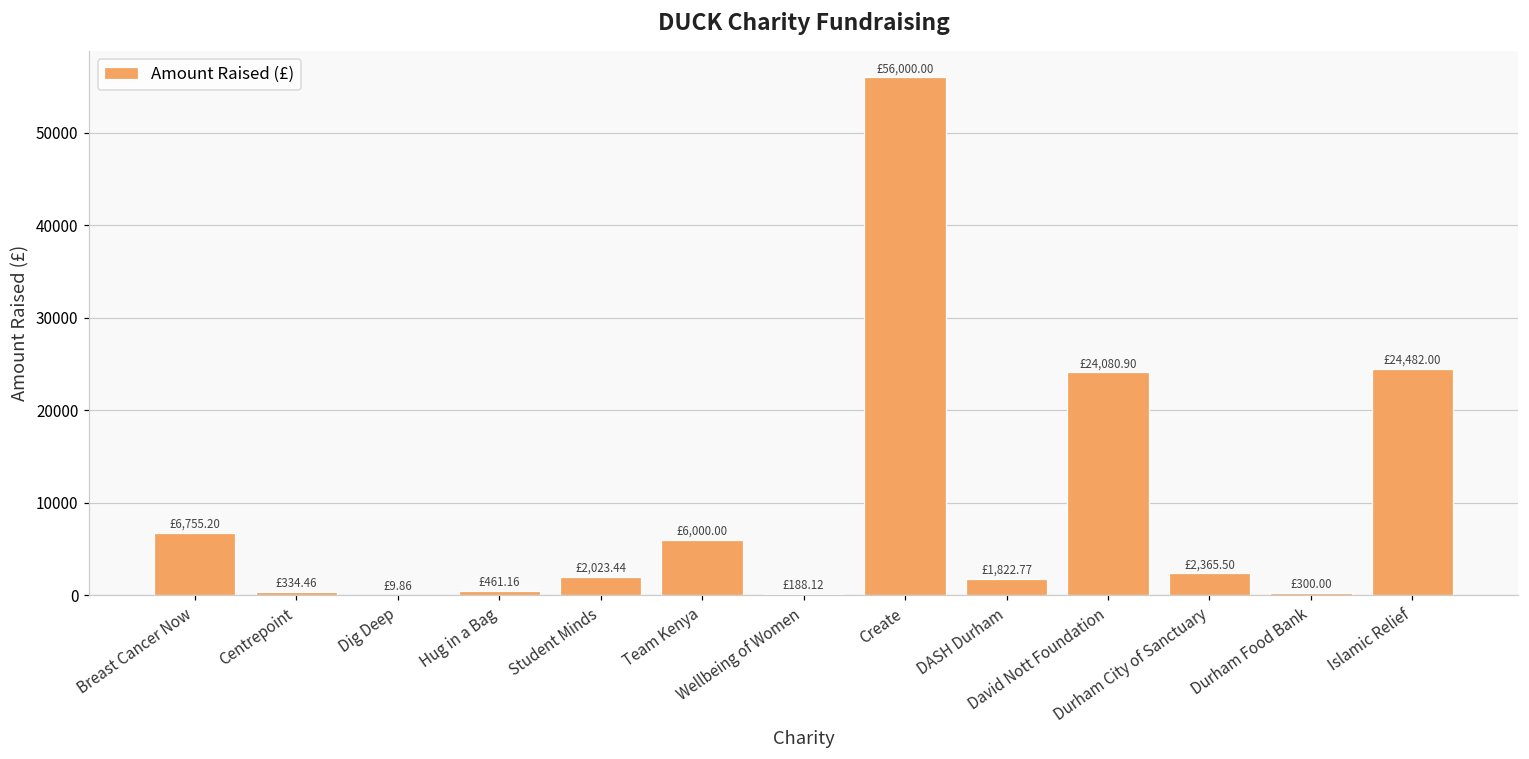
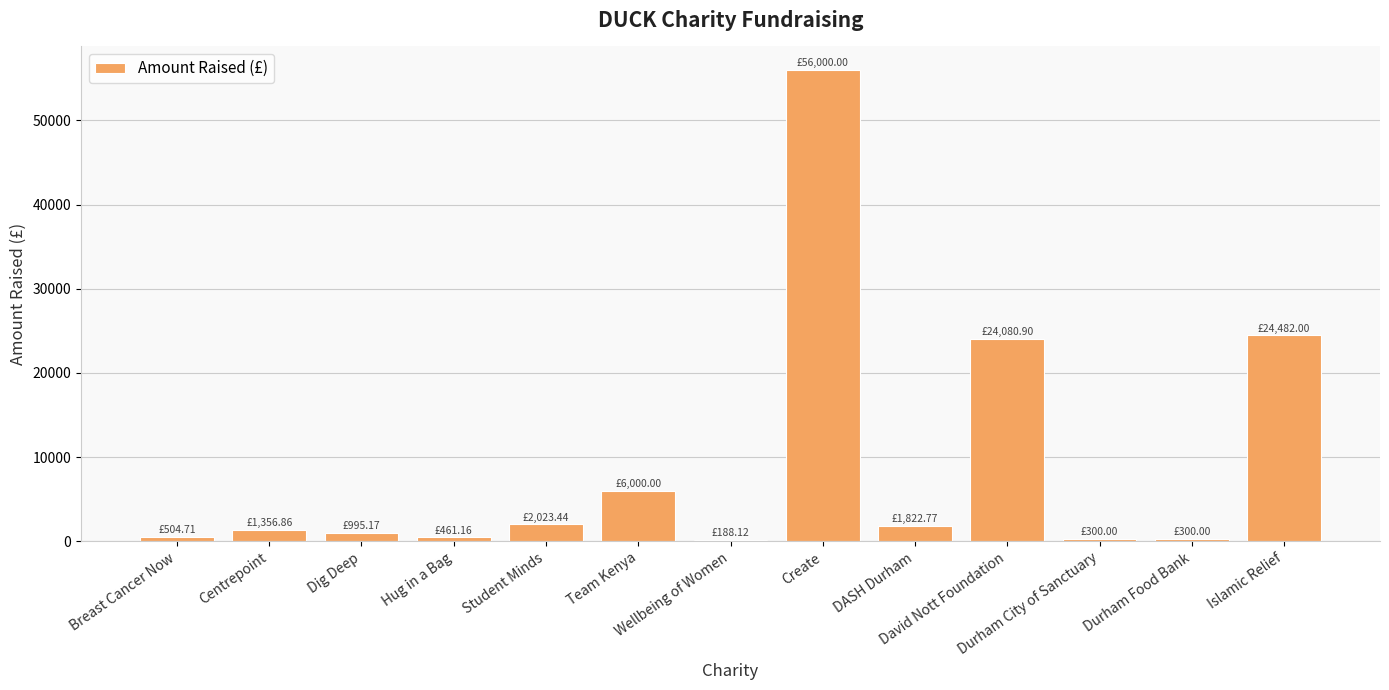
  {
-   "Breast Cancer Now": "£6,755.20",
-   "Centrepoint": "£334.46",
-   "Dig Deep": "£9.86",
+   "Breast Cancer Now": "£504.71",
+   "Centrepoint": "£1,356.86",
+   "Dig Deep": "£995.17",
    "Hug in a Bag": "£461.16",
    "Student Minds": "£2,023.44",
    "Team Kenya": "£6,000.00",
    "Wellbeing of Women": "£188.12",
    "Create": "£56,000.00",
    "DASH Durham": "£1,822.77",
    "David Nott Foundation": "£24,080.90",
-   "Durham City of Sanctuary": "£2,365.50",
+   "Durham City of Sanctuary": "£300.00",
    "Durham Food Bank": "£300.00",
    "Islamic Relief": "£24,482.00"
  }
